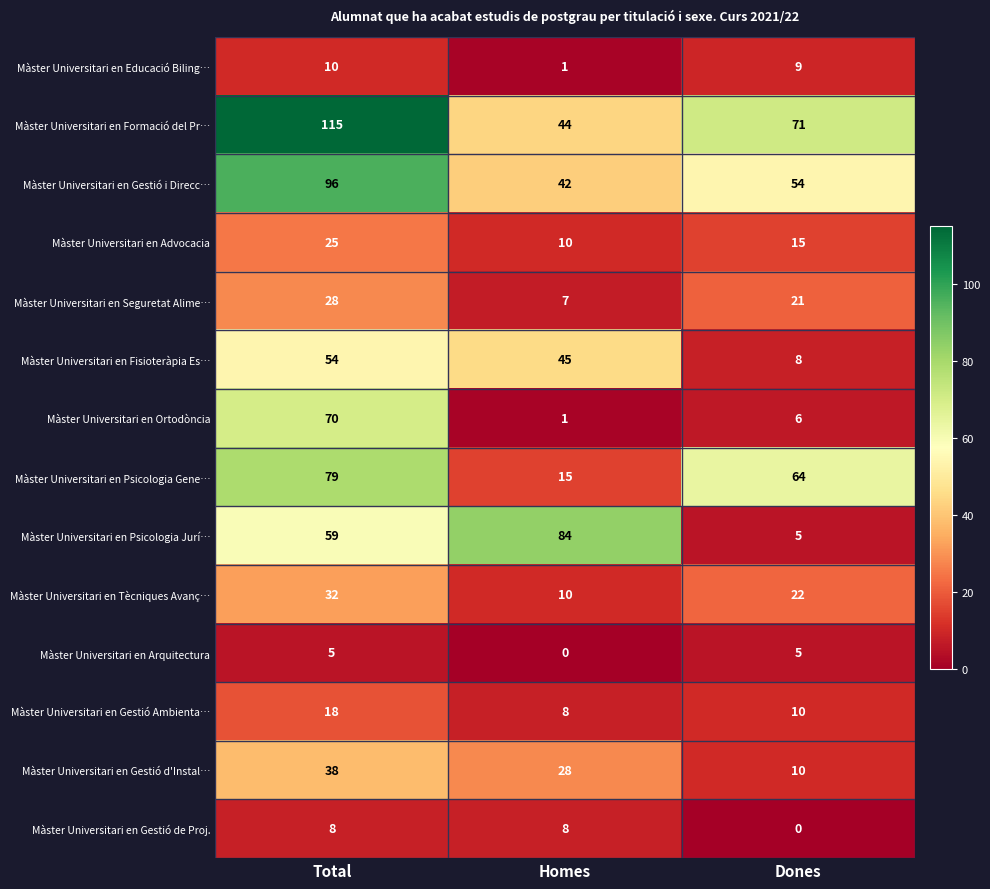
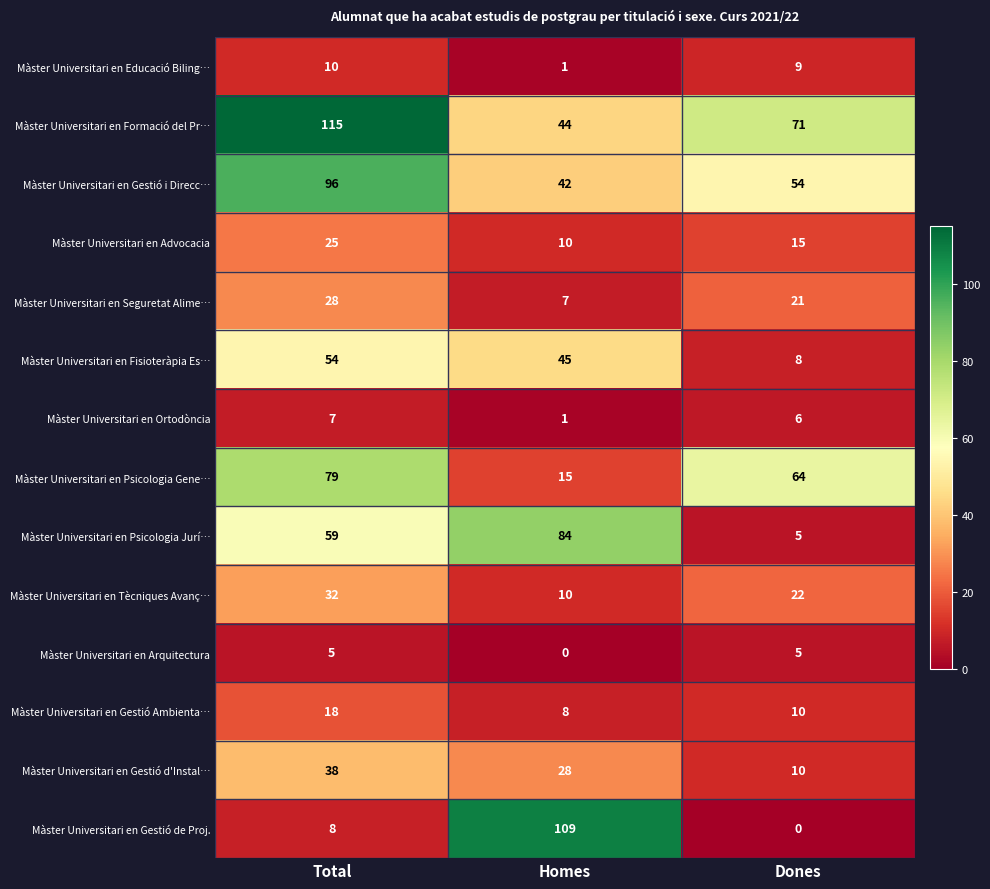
  {
    "Màster Universitari en Educació Biling…": {
      "Total": 10,
      "Homes": 1,
      "Dones": 9
    },
    "Màster Universitari en Formació del Pr…": {
      "Total": 115,
      "Homes": 44,
      "Dones": 71
    },
    "Màster Universitari en Gestió i Direcc…": {
      "Total": 96,
      "Homes": 42,
      "Dones": 54
    },
    "Màster Universitari en Advocacia": {
      "Total": 25,
      "Homes": 10,
      "Dones": 15
    },
    "Màster Universitari en Seguretat Alime…": {
      "Total": 28,
      "Homes": 7,
      "Dones": 21
    },
    "Màster Universitari en Fisioteràpia Es…": {
      "Total": 54,
      "Homes": 45,
      "Dones": 8
    },
    "Màster Universitari en Ortodòncia": {
-     "Total": 70,
+     "Total": 7,
      "Homes": 1,
      "Dones": 6
    },
    "Màster Universitari en Psicologia Gene…": {
      "Total": 79,
      "Homes": 15,
      "Dones": 64
    },
    "Màster Universitari en Psicologia Jurí…": {
      "Total": 59,
      "Homes": 84,
      "Dones": 5
    },
    "Màster Universitari en Tècniques Avanç…": {
      "Total": 32,
      "Homes": 10,
      "Dones": 22
    },
    "Màster Universitari en Arquitectura": {
      "Total": 5,
      "Homes": 0,
      "Dones": 5
    },
    "Màster Universitari en Gestió Ambienta…": {
      "Total": 18,
      "Homes": 8,
      "Dones": 10
    },
    "Màster Universitari en Gestió d'Instal…": {
      "Total": 38,
      "Homes": 28,
      "Dones": 10
    },
    "Màster Universitari en Gestió de Proj.": {
      "Total": 8,
-     "Homes": 8,
+     "Homes": 109,
      "Dones": 0
    }
  }
